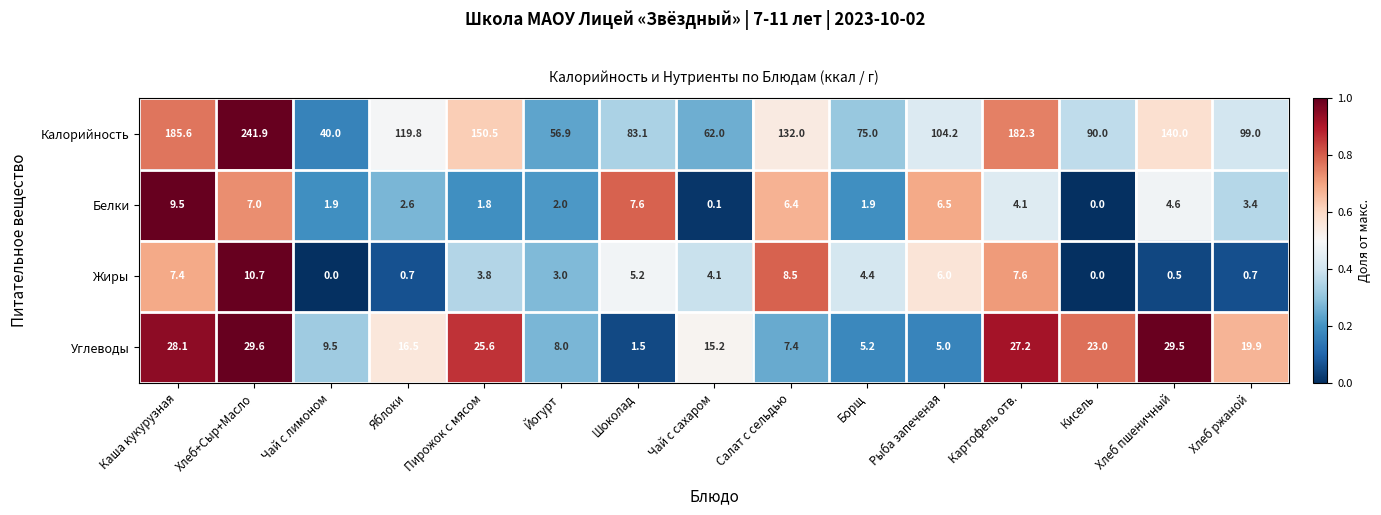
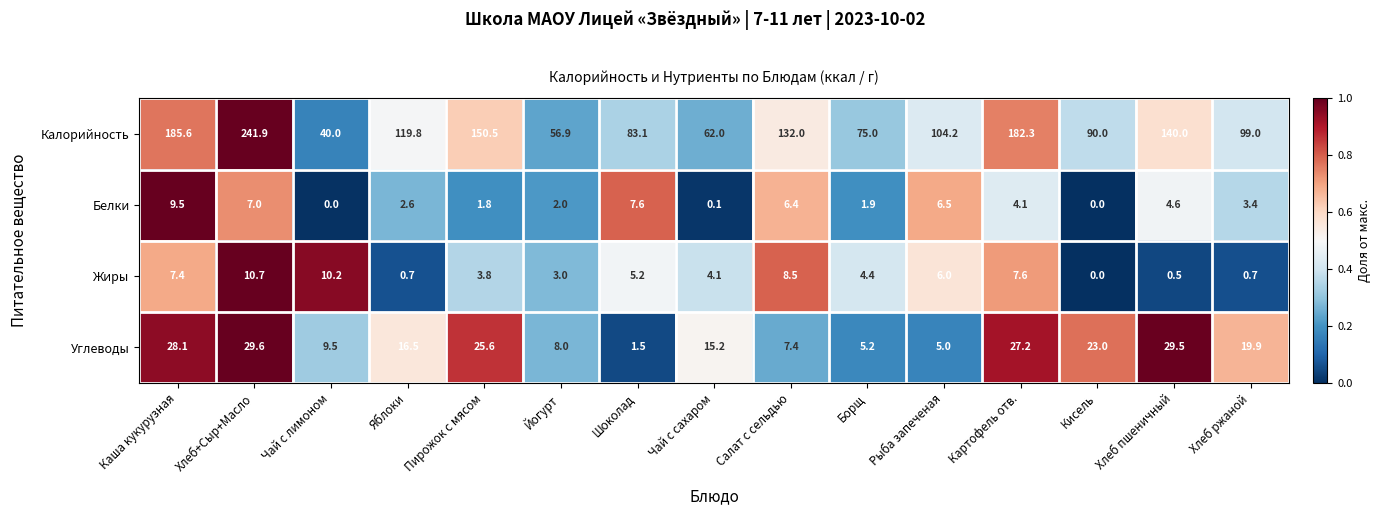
  {
    "Калорийность": {
      "Каша кукурузная": 185.6,
      "Хлеб+Сыр+Масло": 241.9,
      "Чай с лимоном": 40.0,
      "Яблоки": 119.8,
      "Пирожок с мясом": 150.5,
      "Йогурт": 56.9,
      "Шоколад": 83.1,
      "Чай с сахаром": 62.0,
      "Салат с сельдью": 132.0,
      "Борщ": 75.0,
      "Рыба запеченая": 104.2,
      "Картофель отв.": 182.3,
      "Кисель": 90.0,
      "Хлеб ржаной": 99.0
    },
    "Белки": {
      "Каша кукурузная": 9.5,
      "Хлеб+Сыр+Масло": 7.0,
-     "Чай с лимоном": 1.9,
+     "Чай с лимоном": 0.0,
      "Яблоки": 2.6,
      "Пирожок с мясом": 1.8,
      "Йогурт": 2.0,
      "Шоколад": 7.6,
      "Чай с сахаром": 0.1,
      "Салат с сельдью": 6.4,
      "Борщ": 1.9,
      "Рыба запеченая": 6.5,
      "Картофель отв.": 4.1,
      "Кисель": 0.0,
      "Хлеб пшеничный": 4.6,
      "Хлеб ржаной": 3.4
    },
    "Жиры": {
      "Каша кукурузная": 7.4,
      "Хлеб+Сыр+Масло": 10.7,
-     "Чай с лимоном": 0.0,
+     "Чай с лимоном": 10.2,
      "Яблоки": 0.7,
      "Пирожок с мясом": 3.8,
      "Йогурт": 3.0,
      "Шоколад": 5.2,
      "Чай с сахаром": 4.1,
      "Салат с сельдью": 8.5,
      "Борщ": 4.4,
      "Картофель отв.": 7.6,
      "Кисель": 0.0,
      "Хлеб пшеничный": 0.5,
      "Хлеб ржаной": 0.7
    },
    "Углеводы": {
      "Каша кукурузная": 28.1,
      "Хлеб+Сыр+Масло": 29.6,
      "Чай с лимоном": 9.5,
      "Пирожок с мясом": 25.6,
      "Йогурт": 8.0,
      "Шоколад": 1.5,
      "Чай с сахаром": 15.2,
      "Салат с сельдью": 7.4,
      "Борщ": 5.2,
      "Рыба запеченая": 5.0,
      "Картофель отв.": 27.2,
      "Кисель": 23.0,
      "Хлеб пшеничный": 29.5,
      "Хлеб ржаной": 19.9
    }
  }
